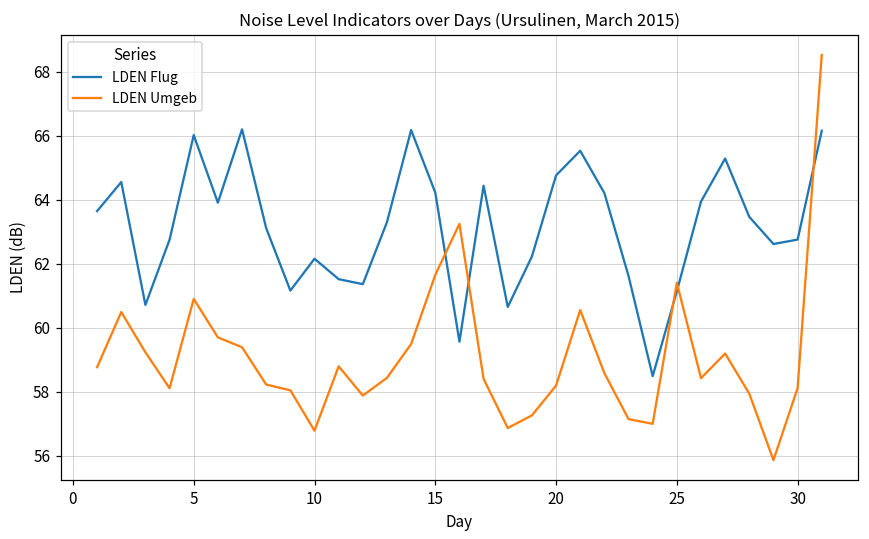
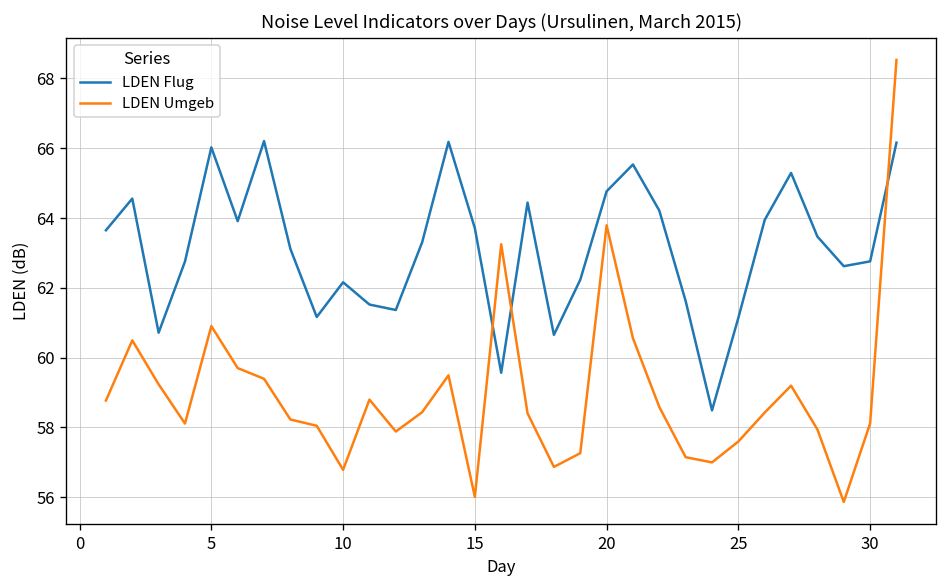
  {
    "LDEN Flug": {
      "5": 66.0,
      "10": 62.2,
-     "15": 64.2,
+     "15": 63.7,
      "20": 64.8,
      "25": 61.1,
      "30": 62.8
    },
    "LDEN Umgeb": {
      "5": 60.9,
      "10": 56.8,
-     "15": 61.7,
-     "20": 58.2,
-     "25": 61.4,
+     "15": 56.0,
+     "20": 63.8,
+     "25": 57.6,
      "30": 58.1
    }
  }
